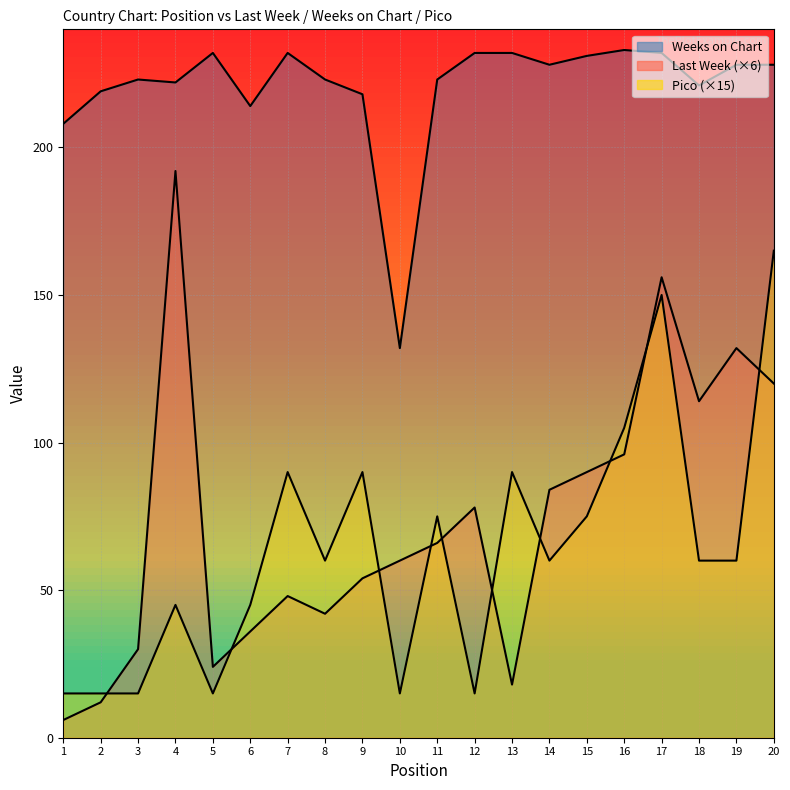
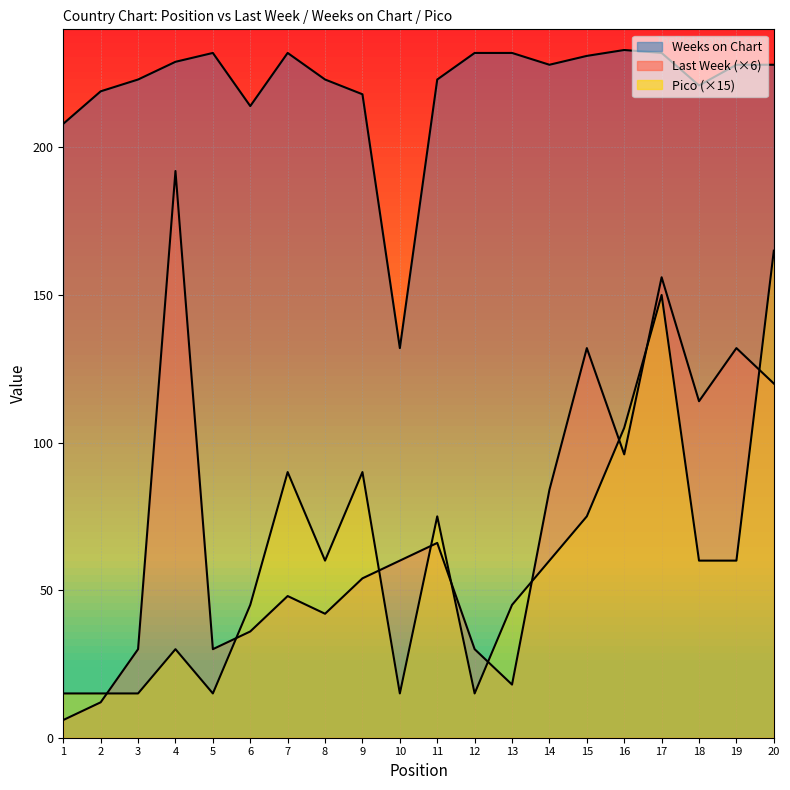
  {
    "Weeks on Chart": {
      "1": 208,
      "2": 219,
      "3": 223,
-     "4": 222,
+     "4": 229,
      "5": 232,
      "6": 214,
      "7": 232,
      "8": 223,
      "9": 218,
      "10": 132,
      "11": 223,
      "12": 232,
      "13": 232,
      "14": 228,
      "15": 231,
      "16": 233,
      "20": 228
    },
    "Last Week (×6)": {
      "1": 6,
      "2": 12,
      "3": 30,
      "4": 192,
-     "5": 24,
+     "5": 30,
      "6": 36,
      "7": 48,
      "8": 42,
      "9": 54,
      "10": 60,
      "11": 66,
-     "12": 78,
+     "12": 30,
      "13": 18,
      "14": 84,
-     "15": 90,
+     "15": 132,
      "16": 96,
      "17": 156,
      "18": 114,
      "19": 132,
      "20": 120
    },
    "Pico (×15)": {
      "1": 15,
      "2": 15,
      "3": 15,
-     "4": 45,
+     "4": 30,
      "5": 15,
      "6": 45,
      "7": 90,
      "8": 60,
      "9": 90,
      "10": 15,
      "11": 75,
      "12": 15,
-     "13": 90,
+     "13": 45,
      "14": 60,
      "15": 75,
      "16": 105,
      "17": 150,
      "18": 60,
      "19": 60,
      "20": 165
    }
  }
